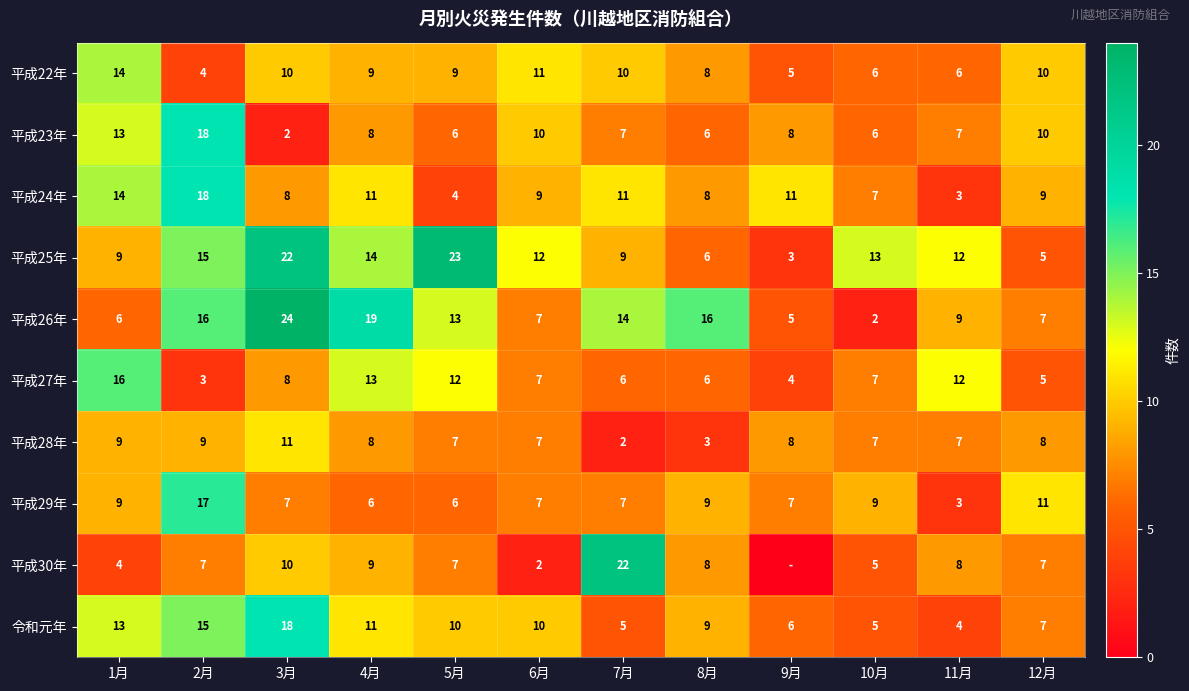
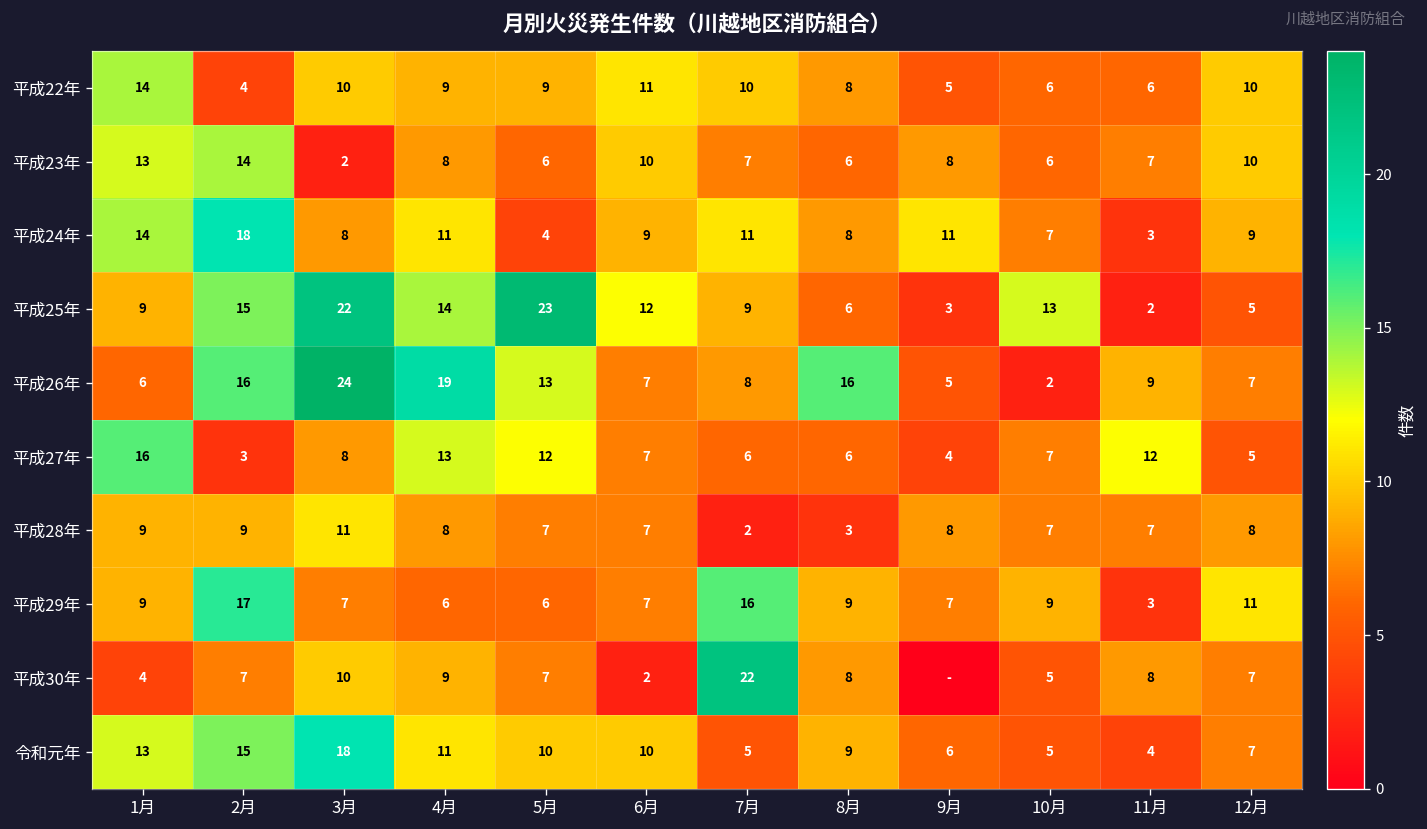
  {
    "平成22年": {
      "1月": 14,
      "2月": 4,
      "3月": 10,
      "4月": 9,
      "5月": 9,
      "6月": 11,
      "7月": 10,
      "8月": 8,
      "9月": 5,
      "10月": 6,
      "11月": 6,
      "12月": 10
    },
    "平成23年": {
      "1月": 13,
-     "2月": 18,
+     "2月": 14,
      "3月": 2,
      "4月": 8,
      "5月": 6,
      "6月": 10,
      "7月": 7,
      "8月": 6,
      "9月": 8,
      "10月": 6,
      "11月": 7,
      "12月": 10
    },
    "平成24年": {
      "1月": 14,
      "2月": 18,
      "3月": 8,
      "4月": 11,
      "5月": 4,
      "6月": 9,
      "7月": 11,
      "8月": 8,
      "9月": 11,
      "10月": 7,
      "11月": 3,
      "12月": 9
    },
    "平成25年": {
      "1月": 9,
      "2月": 15,
      "3月": 22,
      "4月": 14,
      "5月": 23,
      "6月": 12,
      "7月": 9,
      "8月": 6,
      "9月": 3,
      "10月": 13,
-     "11月": 12,
+     "11月": 2,
      "12月": 5
    },
    "平成26年": {
      "1月": 6,
      "2月": 16,
      "3月": 24,
      "4月": 19,
      "5月": 13,
      "6月": 7,
-     "7月": 14,
+     "7月": 8,
      "8月": 16,
      "9月": 5,
      "10月": 2,
      "11月": 9,
      "12月": 7
    },
    "平成27年": {
      "1月": 16,
      "2月": 3,
      "3月": 8,
      "4月": 13,
      "5月": 12,
      "6月": 7,
      "7月": 6,
      "8月": 6,
      "9月": 4,
      "10月": 7,
      "11月": 12,
      "12月": 5
    },
    "平成28年": {
      "1月": 9,
      "2月": 9,
      "3月": 11,
      "4月": 8,
      "5月": 7,
      "6月": 7,
      "7月": 2,
      "8月": 3,
      "9月": 8,
      "10月": 7,
      "11月": 7,
      "12月": 8
    },
    "平成29年": {
      "1月": 9,
      "2月": 17,
      "3月": 7,
      "4月": 6,
      "5月": 6,
      "6月": 7,
-     "7月": 7,
+     "7月": 16,
      "8月": 9,
      "9月": 7,
      "10月": 9,
      "11月": 3,
      "12月": 11
    },
    "平成30年": {
      "1月": 4,
      "2月": 7,
      "3月": 10,
      "4月": 9,
      "5月": 7,
      "6月": 2,
      "7月": 22,
      "8月": 8,
      "10月": 5,
      "11月": 8,
      "12月": 7
    },
    "令和元年": {
      "1月": 13,
      "2月": 15,
      "3月": 18,
      "4月": 11,
      "5月": 10,
      "6月": 10,
      "7月": 5,
      "8月": 9,
      "9月": 6,
      "10月": 5,
      "11月": 4,
      "12月": 7
    }
  }
